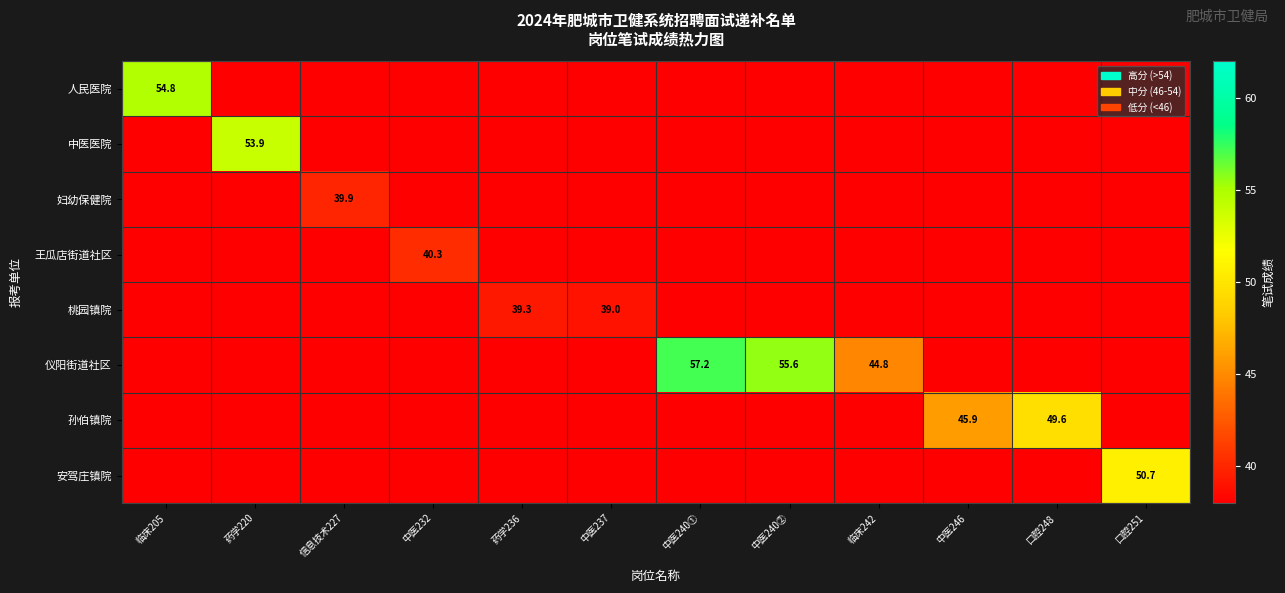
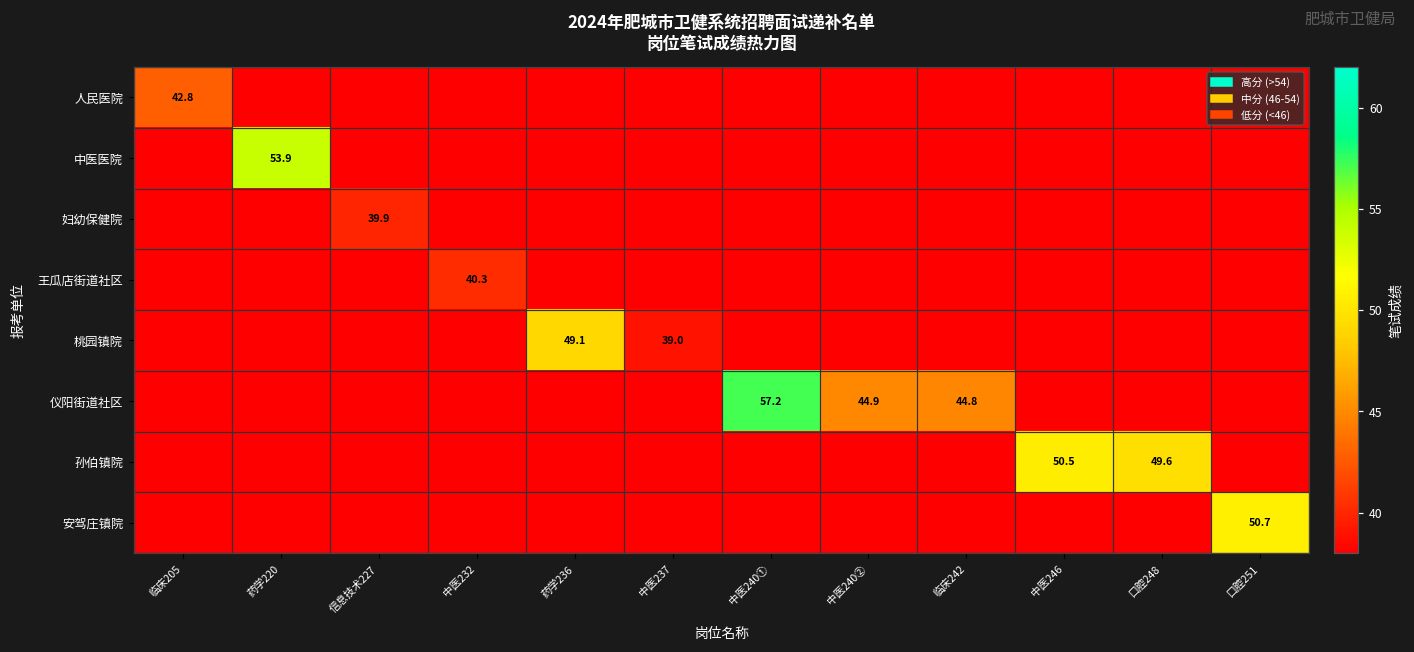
  {
    "人民医院": {
-     "临床205": 54.8
+     "临床205": 42.8
    },
    "中医医院": {
      "药学220": 53.9
    },
    "妇幼保健院": {
      "信息技术227": 39.9
    },
    "王瓜店街道社区": {
      "中医232": 40.3
    },
    "桃园镇院": {
-     "药学236": 39.3,
+     "药学236": 49.1,
      "中医237": 39.0
    },
    "仪阳街道社区": {
      "中医240①": 57.2,
-     "中医240②": 55.6,
+     "中医240②": 44.9,
      "临床242": 44.8
    },
    "孙伯镇院": {
-     "中医246": 45.9,
+     "中医246": 50.5,
      "口腔248": 49.6
    },
    "安驾庄镇院": {
      "口腔251": 50.7
    }
  }
